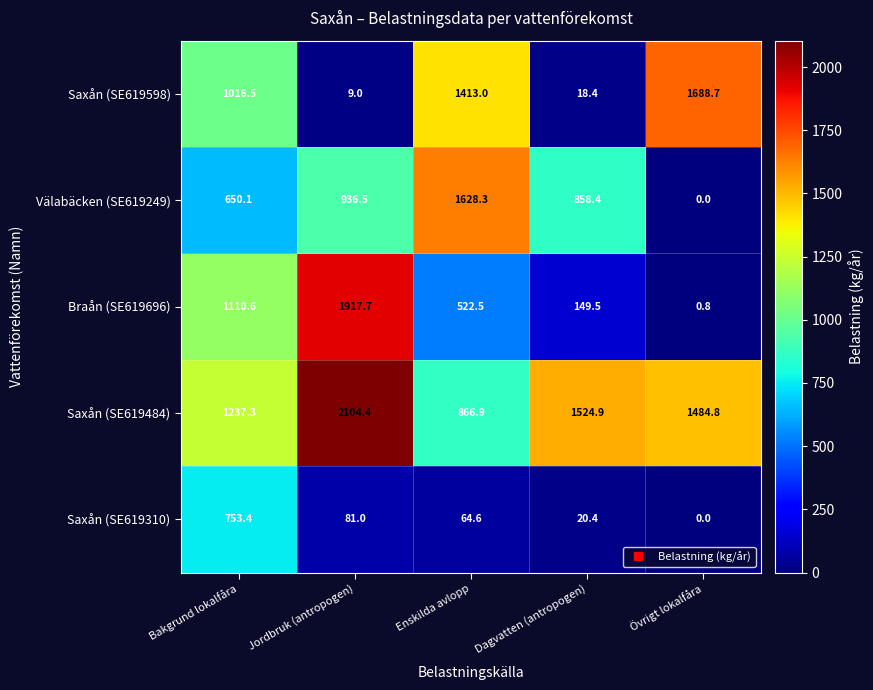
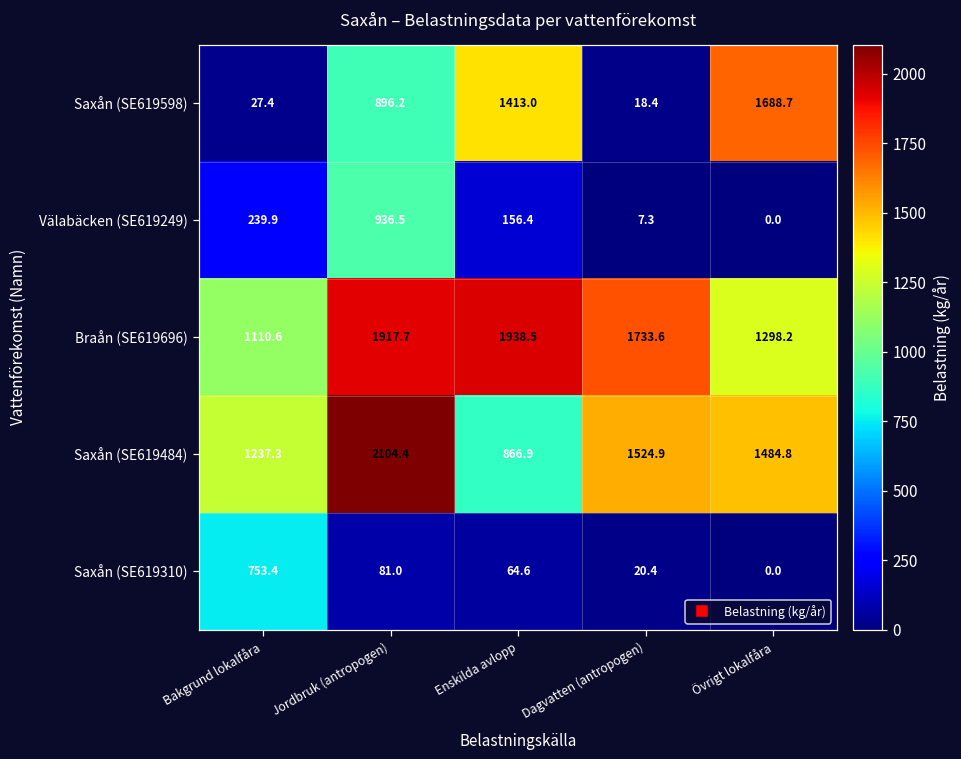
  {
    "Saxån (SE619598)": {
-     "Bakgrund lokalfåra": 1016.5,
-     "Jordbruk (antropogen)": 9.0,
+     "Bakgrund lokalfåra": 27.4,
+     "Jordbruk (antropogen)": 896.2,
      "Enskilda avlopp": 1413.0,
      "Dagvatten (antropogen)": 18.4,
      "Övrigt lokalfåra": 1688.7
    },
    "Välabäcken (SE619249)": {
-     "Bakgrund lokalfåra": 650.1,
+     "Bakgrund lokalfåra": 239.9,
      "Jordbruk (antropogen)": 936.5,
-     "Enskilda avlopp": 1628.3,
-     "Dagvatten (antropogen)": 858.4,
+     "Enskilda avlopp": 156.4,
+     "Dagvatten (antropogen)": 7.3,
      "Övrigt lokalfåra": 0.0
    },
    "Braån (SE619696)": {
      "Bakgrund lokalfåra": 1110.6,
      "Jordbruk (antropogen)": 1917.7,
-     "Enskilda avlopp": 522.5,
-     "Dagvatten (antropogen)": 149.5,
-     "Övrigt lokalfåra": 0.8
+     "Enskilda avlopp": 1938.5,
+     "Dagvatten (antropogen)": 1733.6,
+     "Övrigt lokalfåra": 1298.2
    },
    "Saxån (SE619484)": {
      "Bakgrund lokalfåra": 1237.3,
      "Jordbruk (antropogen)": 2104.4,
      "Enskilda avlopp": 866.9,
      "Dagvatten (antropogen)": 1524.9,
      "Övrigt lokalfåra": 1484.8
    },
    "Saxån (SE619310)": {
      "Bakgrund lokalfåra": 753.4,
      "Jordbruk (antropogen)": 81.0,
      "Enskilda avlopp": 64.6,
      "Dagvatten (antropogen)": 20.4,
      "Övrigt lokalfåra": 0.0
    }
  }
